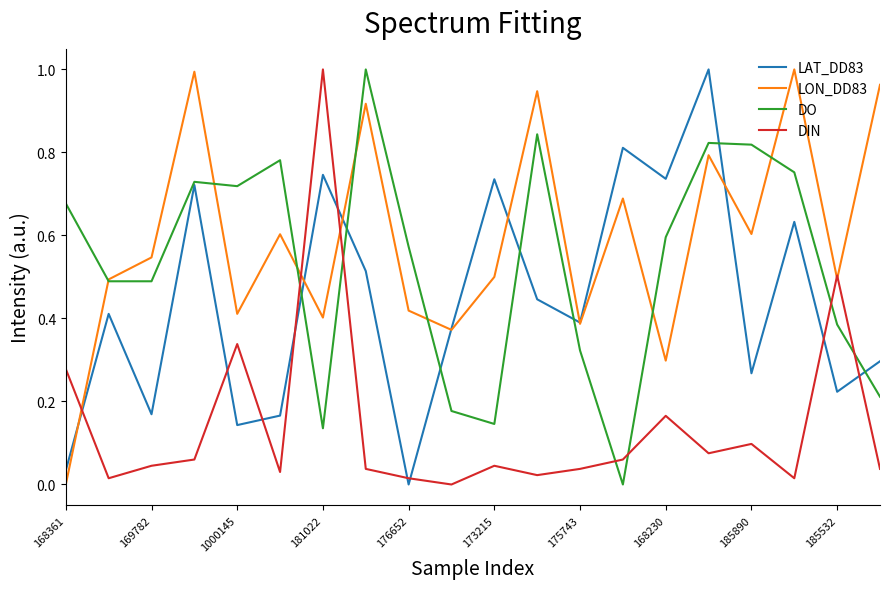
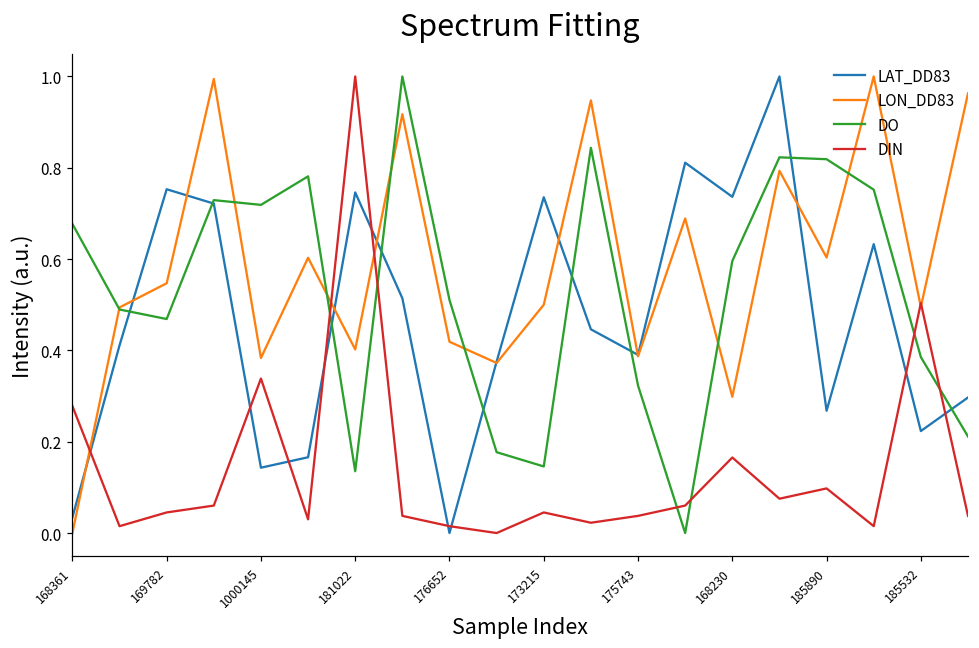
  {
    "LAT_DD83": {
      "168361": 0.03,
-     "169782": 0.17,
+     "169782": 0.75,
      "1000145": 0.14,
      "181022": 0.75,
      "176652": 0.00,
      "173215": 0.74,
      "168230": 0.74,
      "185890": 0.27,
      "185532": 0.22
    },
    "LON_DD83": {
      "168361": 0.00,
      "169782": 0.55,
-     "1000145": 0.41,
+     "1000145": 0.38,
      "181022": 0.40,
      "176652": 0.42,
      "173215": 0.50,
      "168230": 0.30,
      "185890": 0.60,
      "185532": 0.50
    },
    "DO": {
      "168361": 0.68,
-     "169782": 0.49,
+     "169782": 0.47,
      "1000145": 0.72,
      "181022": 0.14,
-     "176652": 0.57,
+     "176652": 0.51,
      "173215": 0.15,
      "175743": 0.32,
      "168230": 0.60,
      "185890": 0.82,
      "185532": 0.39
    },
    "DIN": {
      "168361": 0.28,
      "169782": 0.05,
      "1000145": 0.34,
      "181022": 1.00,
      "176652": 0.02,
      "173215": 0.05,
      "175743": 0.04,
      "168230": 0.17,
      "185890": 0.10,
      "185532": 0.50
    }
  }
